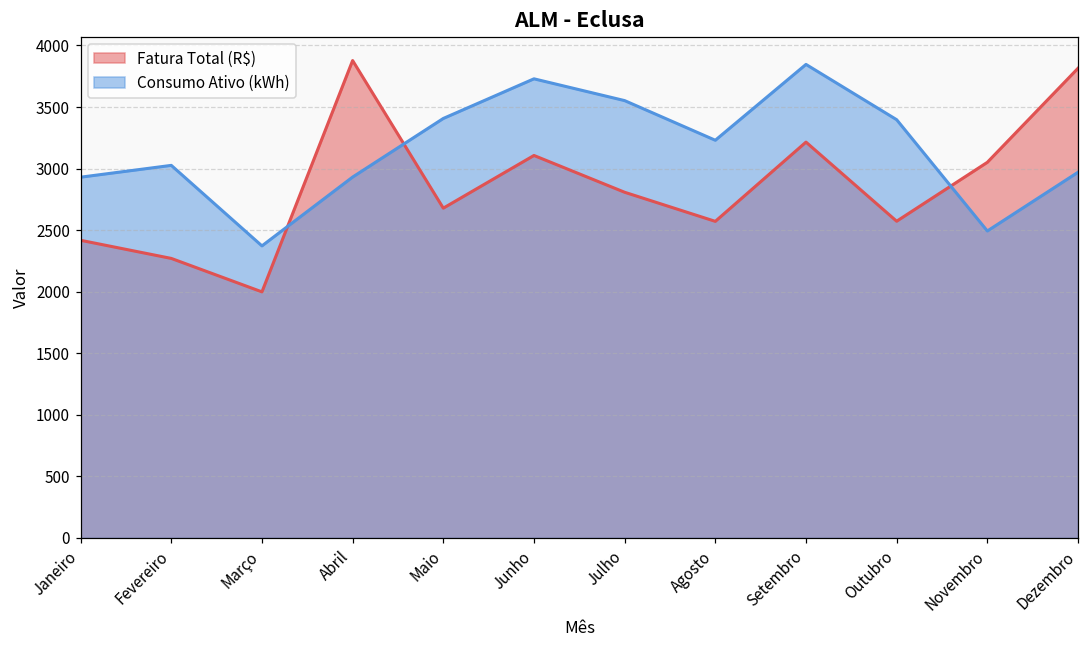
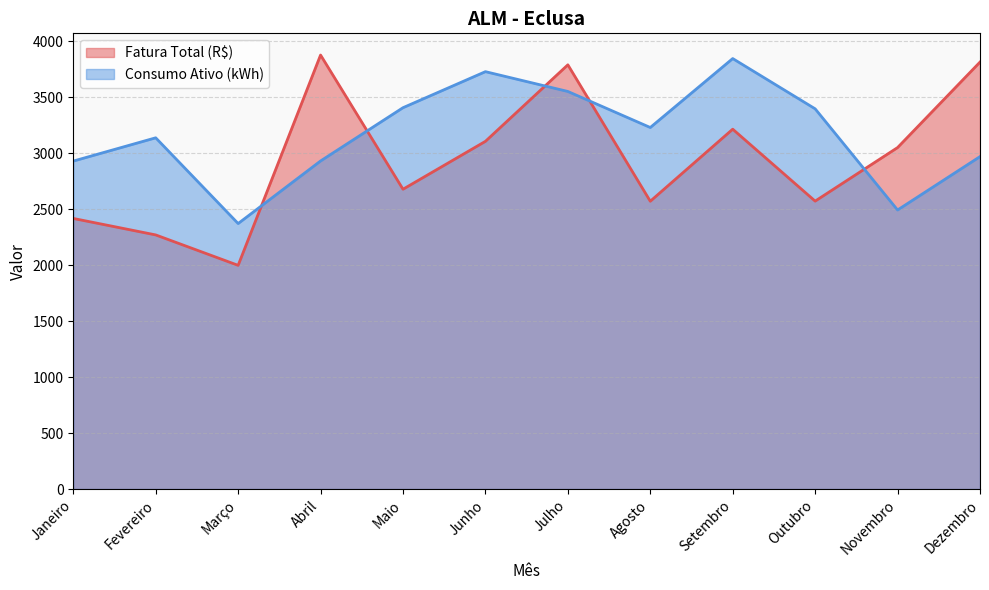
  {
    "Fatura Total (R$)": {
      "Janeiro": 2420,
      "Fevereiro": 2270,
      "Março": 2000,
      "Abril": 3880,
      "Maio": 2680,
      "Junho": 3110,
-     "Julho": 2810,
+     "Julho": 3790,
      "Agosto": 2570,
      "Setembro": 3210,
      "Outubro": 2570,
      "Novembro": 3050,
      "Dezembro": 3810
    },
    "Consumo Ativo (kWh)": {
      "Janeiro": 2930,
-     "Fevereiro": 3030,
+     "Fevereiro": 3140,
      "Março": 2370,
      "Abril": 2930,
      "Maio": 3410,
      "Junho": 3730,
      "Julho": 3550,
      "Agosto": 3230,
      "Setembro": 3850,
      "Outubro": 3400,
      "Novembro": 2490,
      "Dezembro": 2970
    }
  }
